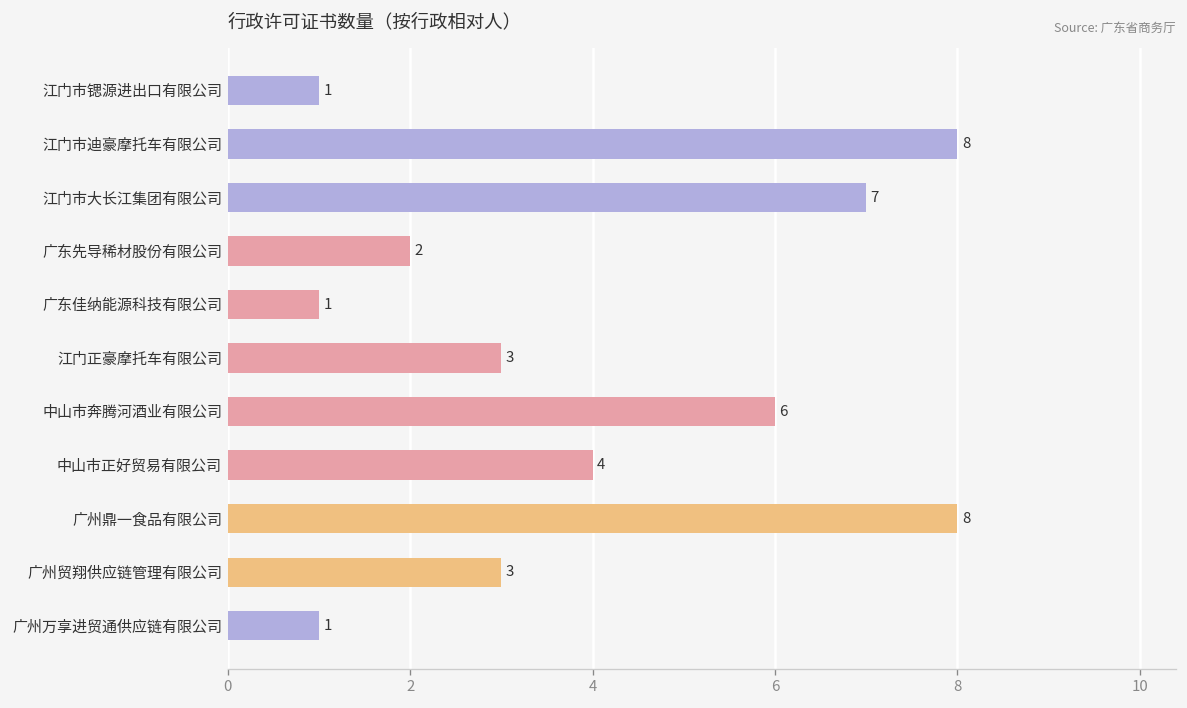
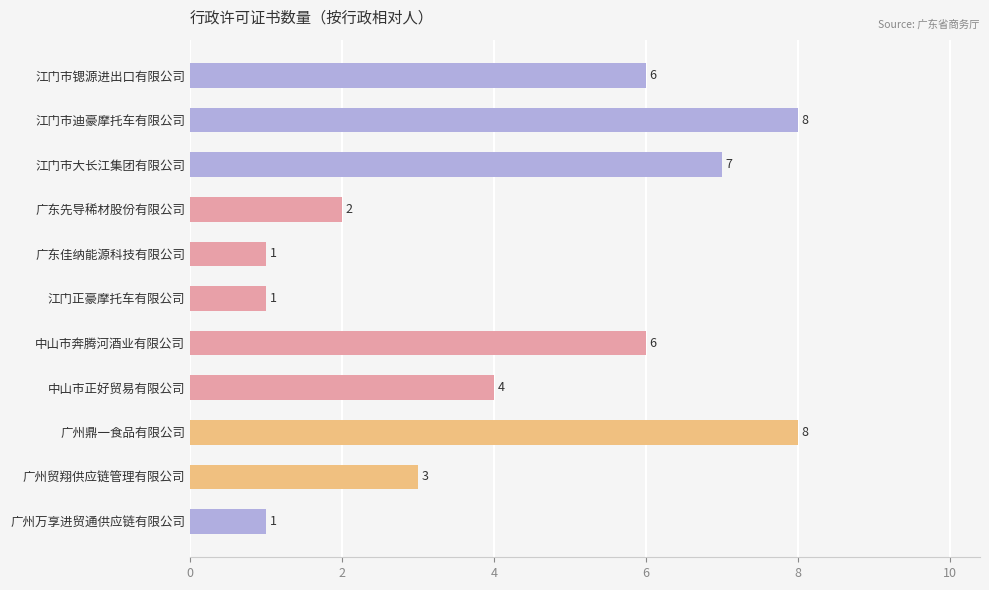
  {
-   "江门市锶源进出口有限公司": 1,
+   "江门市锶源进出口有限公司": 6,
    "江门市迪豪摩托车有限公司": 8,
    "江门市大长江集团有限公司": 7,
    "广东先导稀材股份有限公司": 2,
    "广东佳纳能源科技有限公司": 1,
-   "江门正豪摩托车有限公司": 3,
+   "江门正豪摩托车有限公司": 1,
    "中山市奔腾河酒业有限公司": 6,
    "中山市正好贸易有限公司": 4,
    "广州鼎一食品有限公司": 8,
    "广州贸翔供应链管理有限公司": 3,
    "广州万享进贸通供应链有限公司": 1
  }
